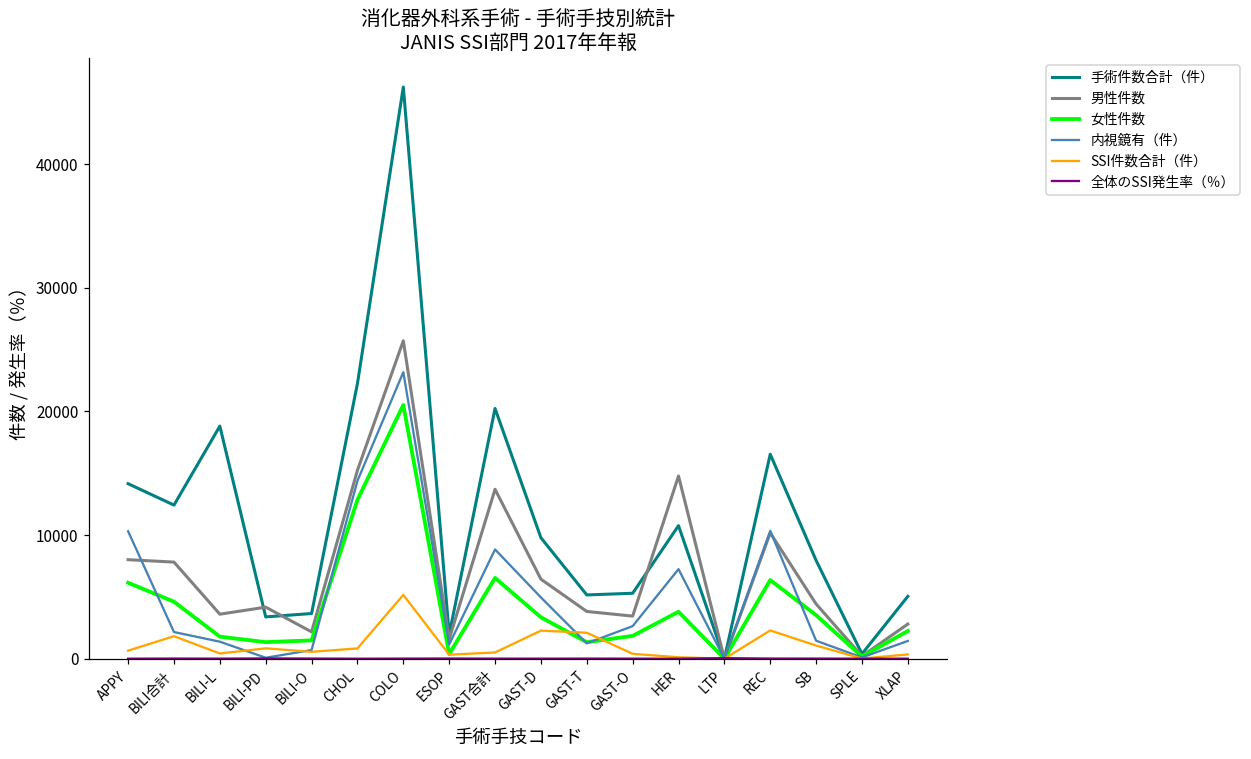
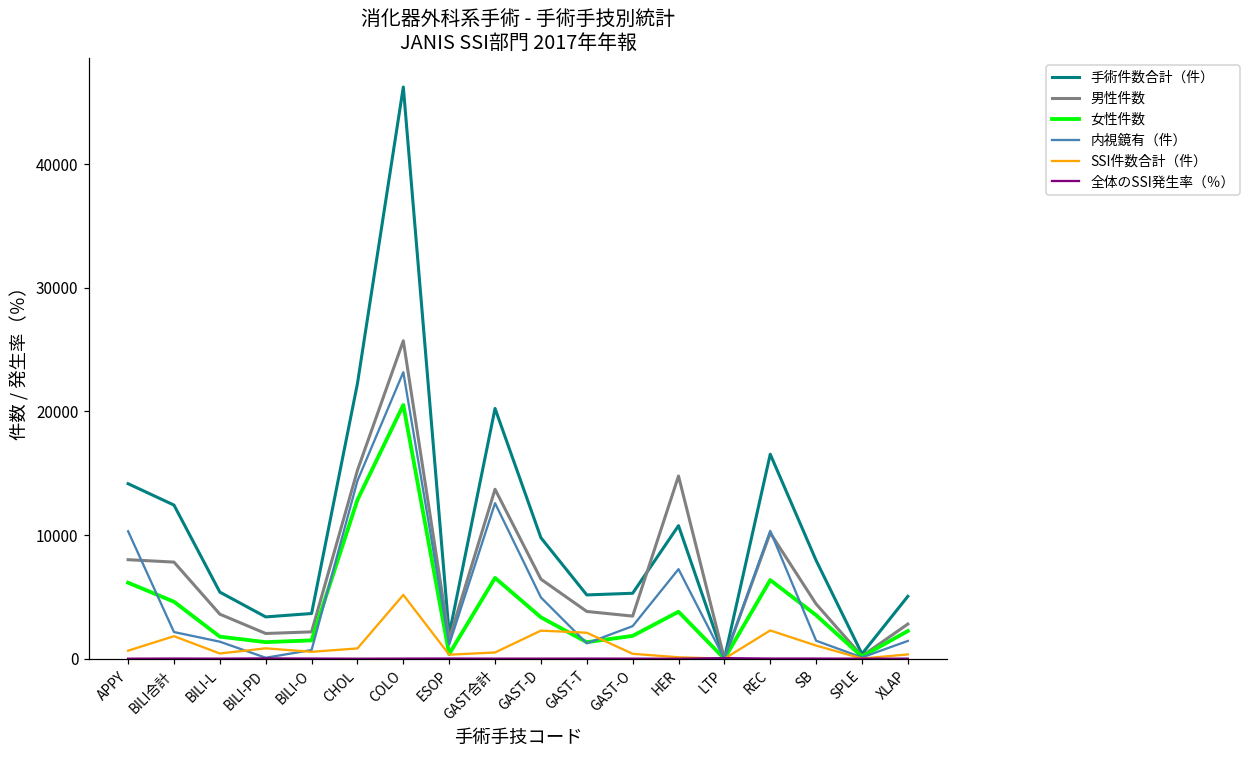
  {
    "手術件数合計（件）": {
      "APPY": 14200,
      "BILI合計": 12400,
-     "BILI-L": 18800,
+     "BILI-L": 5400,
      "BILI-PD": 3400,
      "BILI-O": 3700,
      "CHOL": 22300,
      "COLO": 46200,
      "ESOP": 2000,
      "GAST合計": 20200,
      "GAST-D": 9800,
      "GAST-T": 5200,
      "GAST-O": 5300,
      "HER": 10800,
      "REC": 16500,
      "SB": 8000,
      "XLAP": 5000
    },
    "男性件数": {
      "APPY": 8000,
      "BILI合計": 7800,
      "BILI-L": 3600,
-     "BILI-PD": 4200,
+     "BILI-PD": 2000,
      "BILI-O": 2200,
      "CHOL": 15200,
      "COLO": 25700,
      "ESOP": 1600,
      "GAST合計": 13700,
      "GAST-D": 6400,
      "GAST-T": 3800,
      "GAST-O": 3400,
      "HER": 14800,
      "SB": 4400,
      "XLAP": 2800
    },
    "女性件数": {
      "APPY": 6100,
      "BILI合計": 4600,
      "BILI-L": 1800,
      "BILI-PD": 1300,
      "BILI-O": 1500,
      "CHOL": 12800,
      "COLO": 20500,
      "GAST合計": 6500,
      "GAST-D": 3400,
      "GAST-O": 1800,
      "HER": 3800,
      "REC": 6400,
      "SB": 3500,
      "XLAP": 2200
    },
    "内視鏡有（件）": {
      "APPY": 10300,
      "BILI合計": 2200,
      "BILI-L": 1400,
      "CHOL": 14400,
      "COLO": 23200,
      "ESOP": 1200,
-     "GAST合計": 8800,
+     "GAST合計": 12600,
      "GAST-D": 5000,
      "GAST-O": 2600,
      "HER": 7200,
      "SB": 1500,
      "XLAP": 1400
    },
    "SSI件数合計（件）": {
      "APPY": 700,
      "BILI合計": 1800,
      "BILI-L": 400,
      "BILI-PD": 800,
      "CHOL": 800,
      "COLO": 5200,
      "GAST合計": 500,
      "GAST-D": 2300,
      "GAST-T": 2100,
      "GAST-O": 400,
      "REC": 2300,
      "SB": 1100,
      "XLAP": 400
    },
    "全体のSSI発生率（％）": {
      "APPY": 0,
      "BILI合計": 0,
      "BILI-L": 0,
      "BILI-O": 0,
      "CHOL": 0,
      "COLO": 0,
      "ESOP": 0,
      "GAST合計": 0,
      "GAST-D": 0,
      "GAST-T": 0,
      "GAST-O": 0,
      "REC": 0,
      "SB": 0,
      "XLAP": 0
    }
  }
